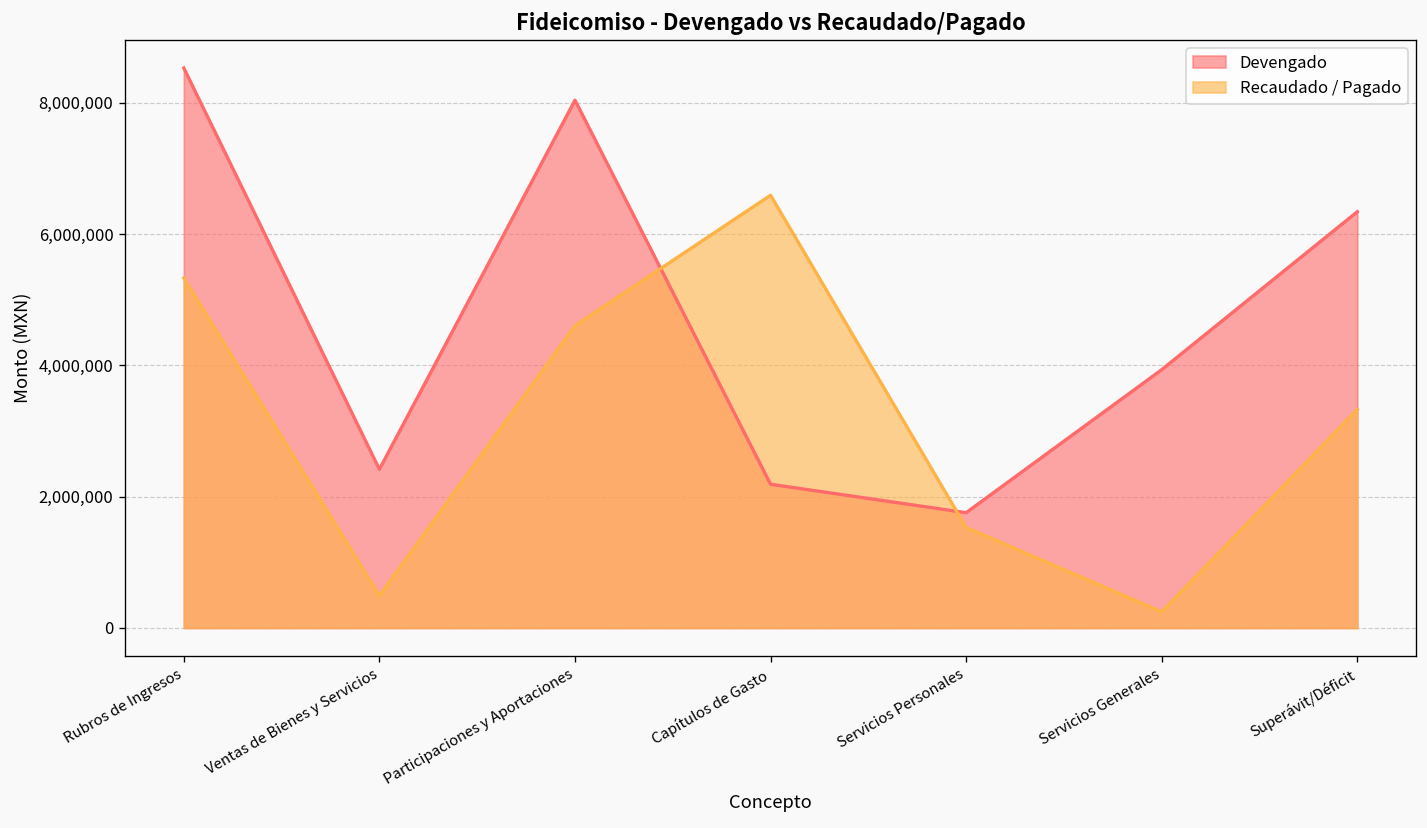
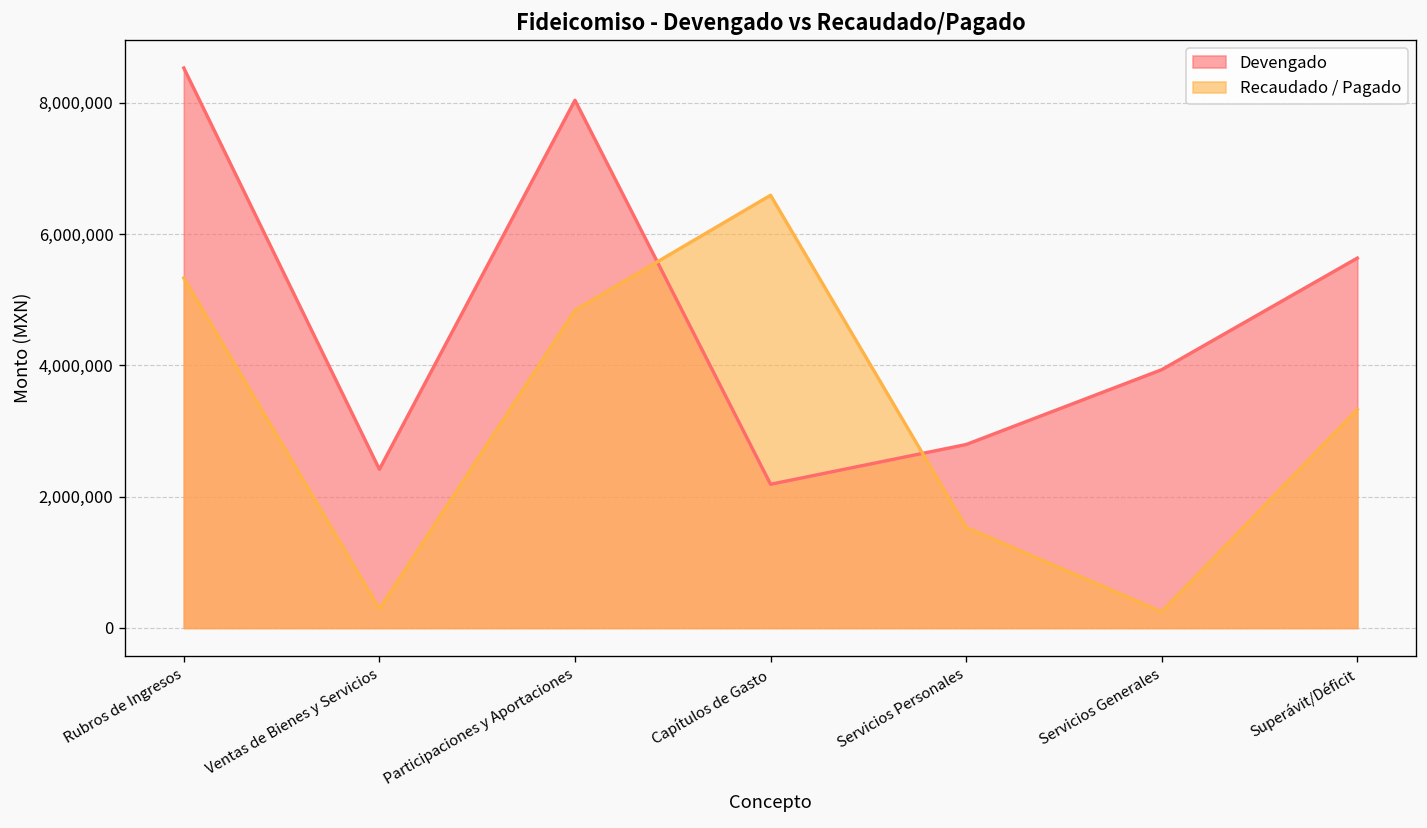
  {
    "Devengado": {
      "Rubros de Ingresos": "8,500,000",
      "Ventas de Bienes y Servicios": "2,400,000",
      "Participaciones y Aportaciones": "8,000,000",
      "Capítulos de Gasto": "2,200,000",
-     "Servicios Personales": "1,800,000",
+     "Servicios Personales": "2,800,000",
      "Servicios Generales": "3,900,000",
-     "Superávit/Déficit": "6,300,000"
+     "Superávit/Déficit": "5,600,000"
    },
    "Recaudado / Pagado": {
      "Rubros de Ingresos": "5,300,000",
-     "Ventas de Bienes y Servicios": "500,000",
-     "Participaciones y Aportaciones": "4,600,000",
+     "Ventas de Bienes y Servicios": "300,000",
+     "Participaciones y Aportaciones": "4,800,000",
      "Capítulos de Gasto": "6,600,000",
      "Servicios Personales": "1,500,000",
      "Servicios Generales": "200,000",
      "Superávit/Déficit": "3,300,000"
    }
  }
